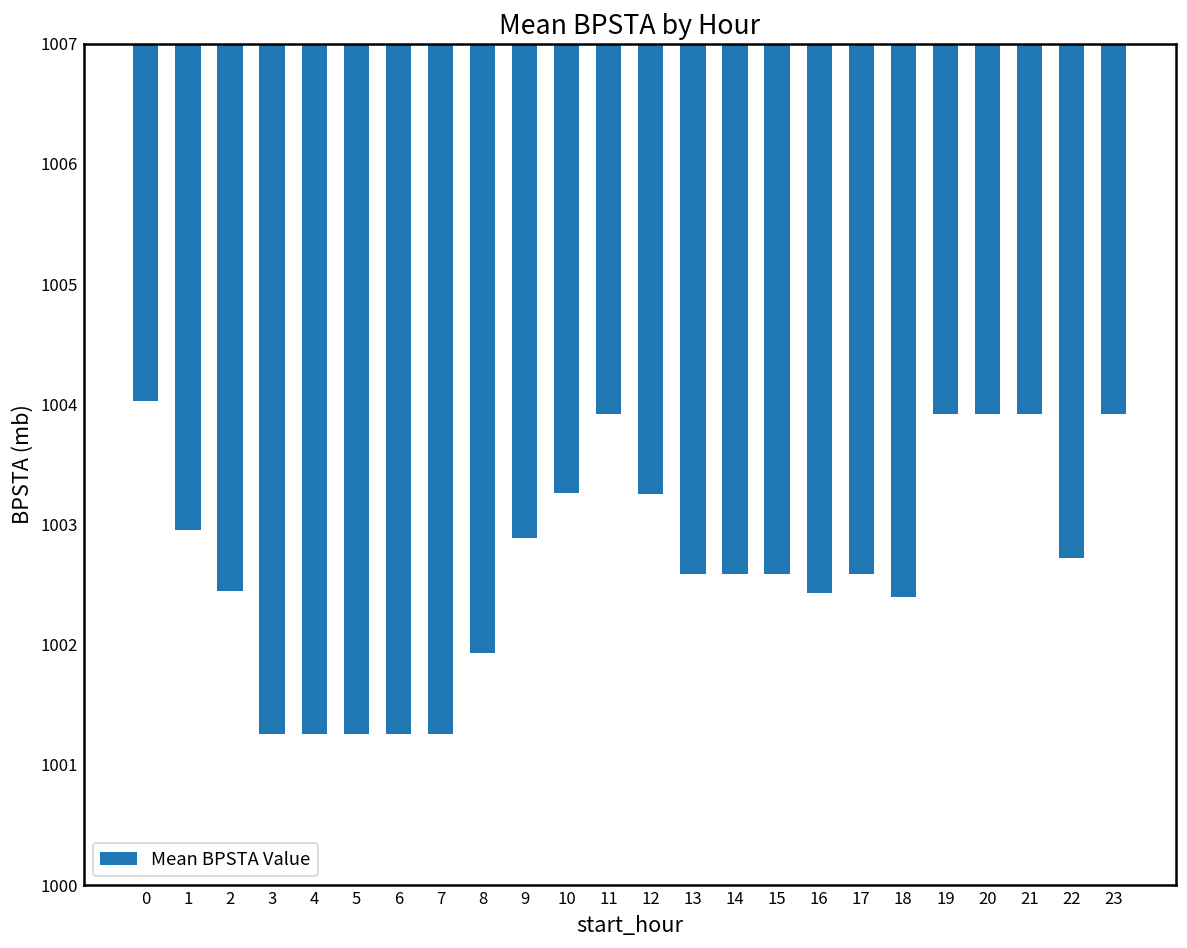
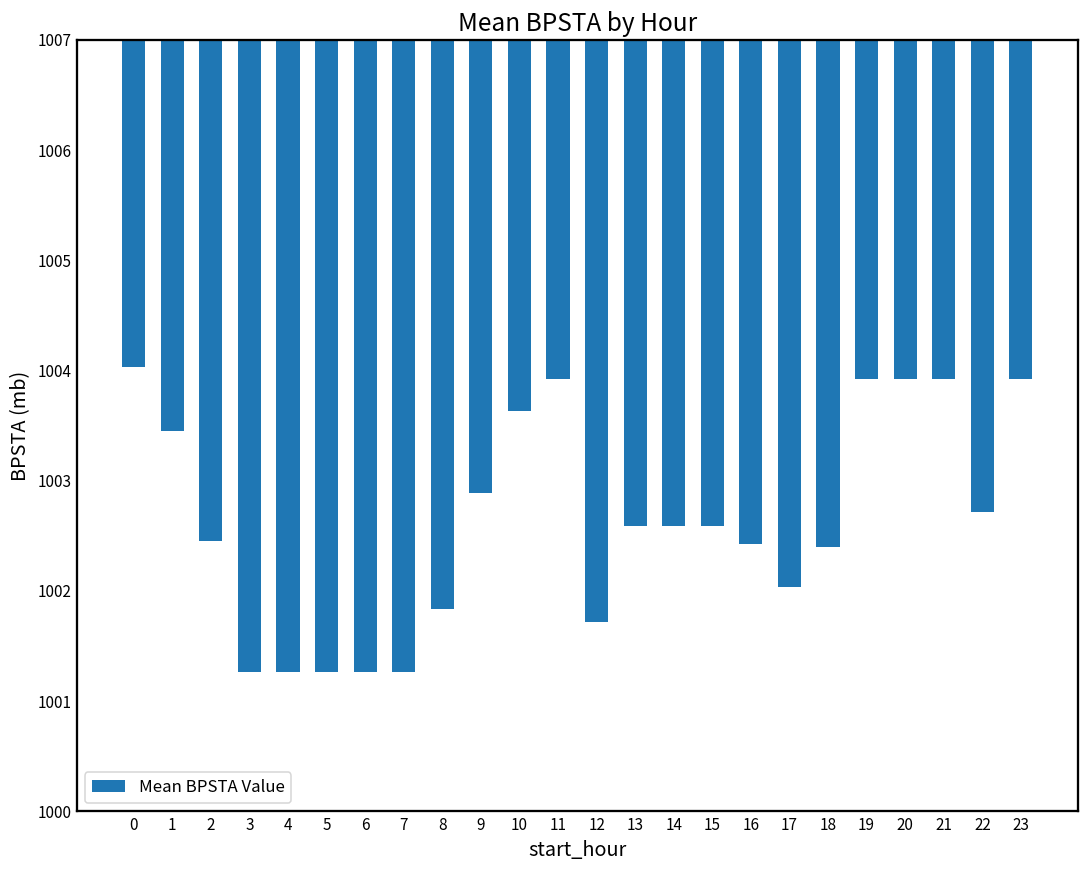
  {
    "0": 1004.03,
-   "1": 1002.95,
+   "1": 1003.45,
    "2": 1002.45,
    "3": 1001.26,
    "4": 1001.26,
    "5": 1001.26,
    "6": 1001.26,
    "7": 1001.26,
-   "8": 1001.93,
+   "8": 1001.84,
    "9": 1002.89,
-   "10": 1003.26,
+   "10": 1003.63,
    "11": 1003.92,
-   "12": 1003.25,
+   "12": 1001.72,
    "13": 1002.59,
    "14": 1002.59,
    "15": 1002.59,
    "16": 1002.43,
-   "17": 1002.59,
+   "17": 1002.04,
    "18": 1002.40,
    "19": 1003.92,
    "20": 1003.92,
    "21": 1003.92,
    "22": 1002.72,
    "23": 1003.92
  }
